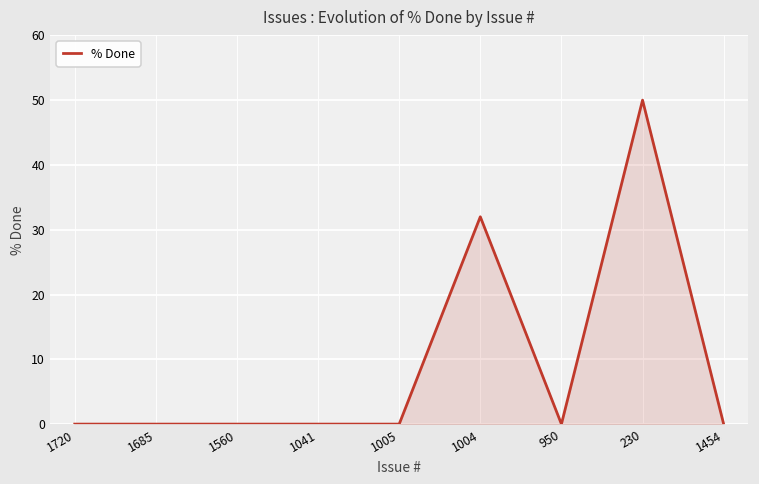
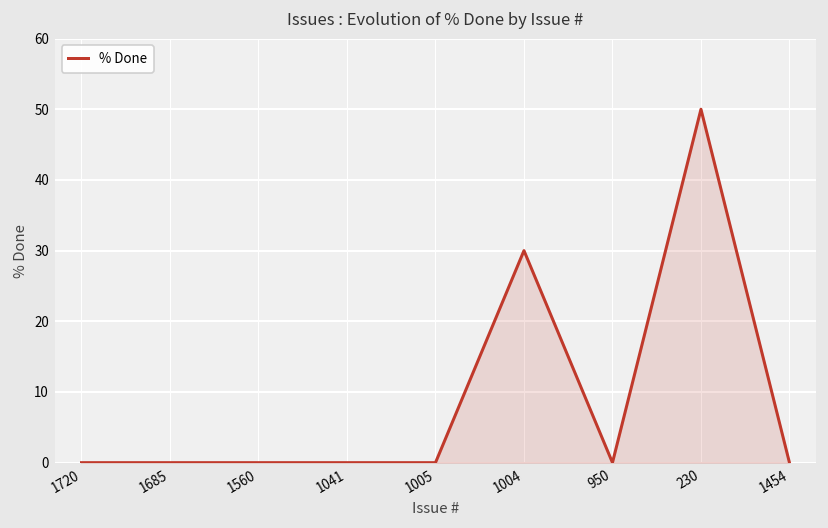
  {
    "1720": 0,
    "1685": 0,
    "1560": 0,
    "1041": 0,
    "1005": 0,
-   "1004": 32,
+   "1004": 30,
    "950": 0,
    "230": 50,
    "1454": 0
  }
